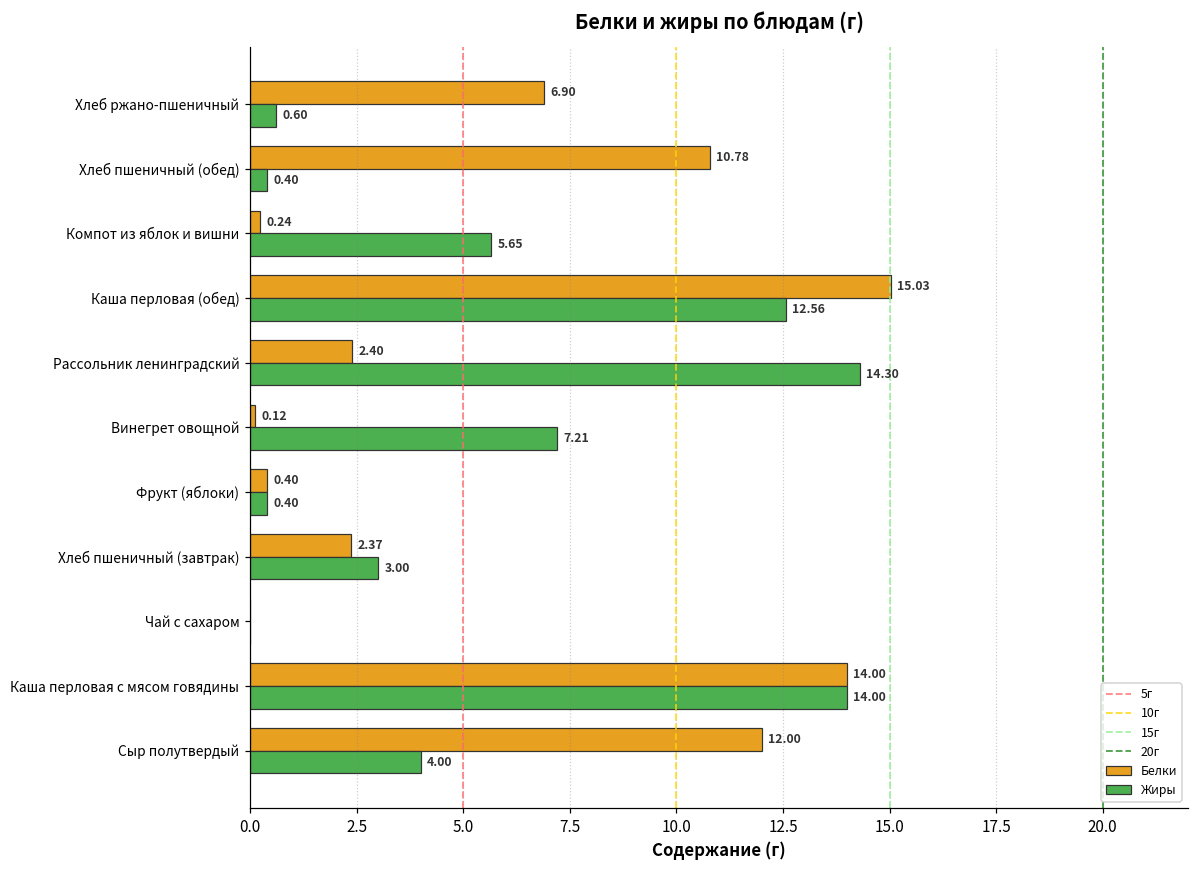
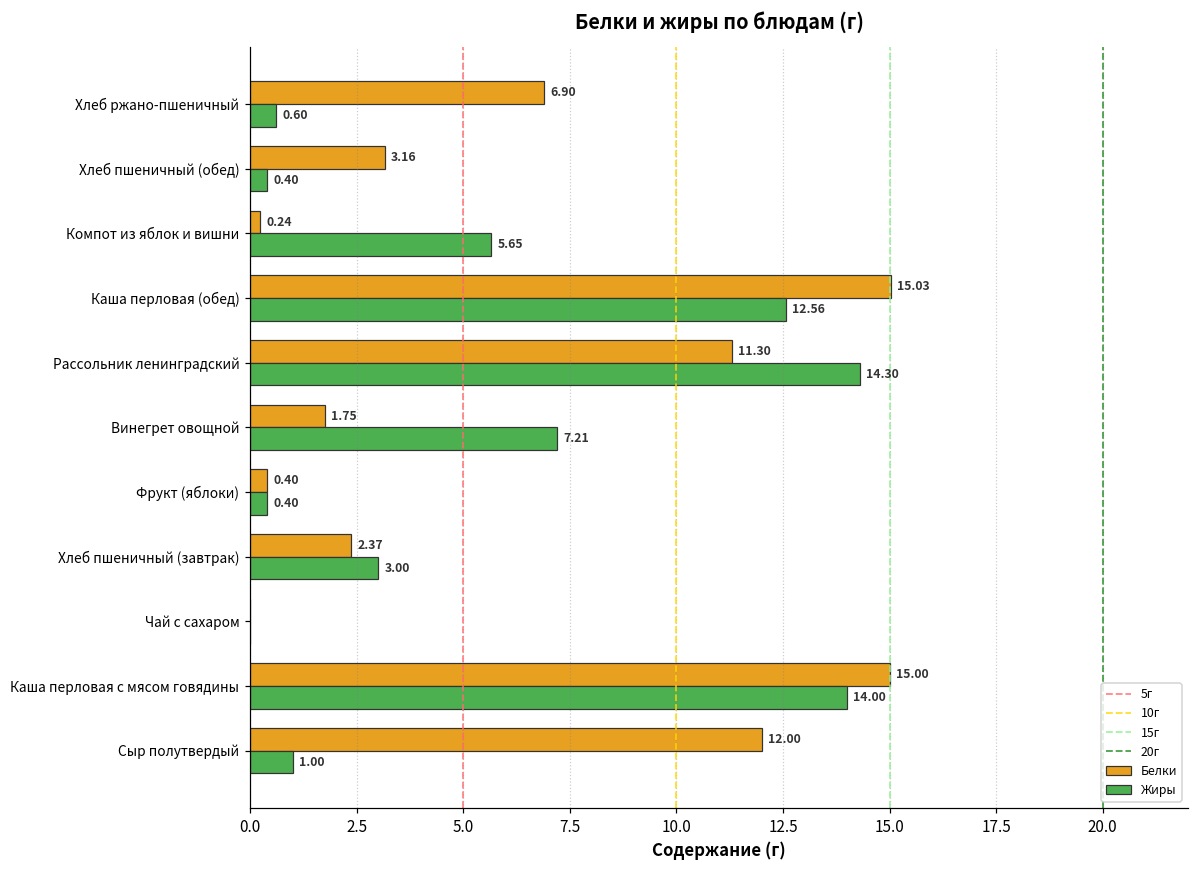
  {
    "Белки": {
      "Хлеб ржано-пшеничный": 6.90,
-     "Хлеб пшеничный (обед)": 10.78,
+     "Хлеб пшеничный (обед)": 3.16,
      "Компот из яблок и вишни": 0.24,
      "Каша перловая (обед)": 15.03,
-     "Рассольник ленинградский": 2.40,
-     "Винегрет овощной": 0.12,
+     "Рассольник ленинградский": 11.30,
+     "Винегрет овощной": 1.75,
      "Фрукт (яблоки)": 0.40,
      "Хлеб пшеничный (завтрак)": 2.37,
-     "Каша перловая с мясом говядины": 14.00,
+     "Каша перловая с мясом говядины": 15.00,
      "Сыр полутвердый": 12.00
    },
    "Жиры": {
      "Хлеб ржано-пшеничный": 0.60,
      "Хлеб пшеничный (обед)": 0.40,
      "Компот из яблок и вишни": 5.65,
      "Каша перловая (обед)": 12.56,
      "Рассольник ленинградский": 14.30,
      "Винегрет овощной": 7.21,
      "Фрукт (яблоки)": 0.40,
      "Хлеб пшеничный (завтрак)": 3.00,
      "Каша перловая с мясом говядины": 14.00,
-     "Сыр полутвердый": 4.00
+     "Сыр полутвердый": 1.00
    }
  }
